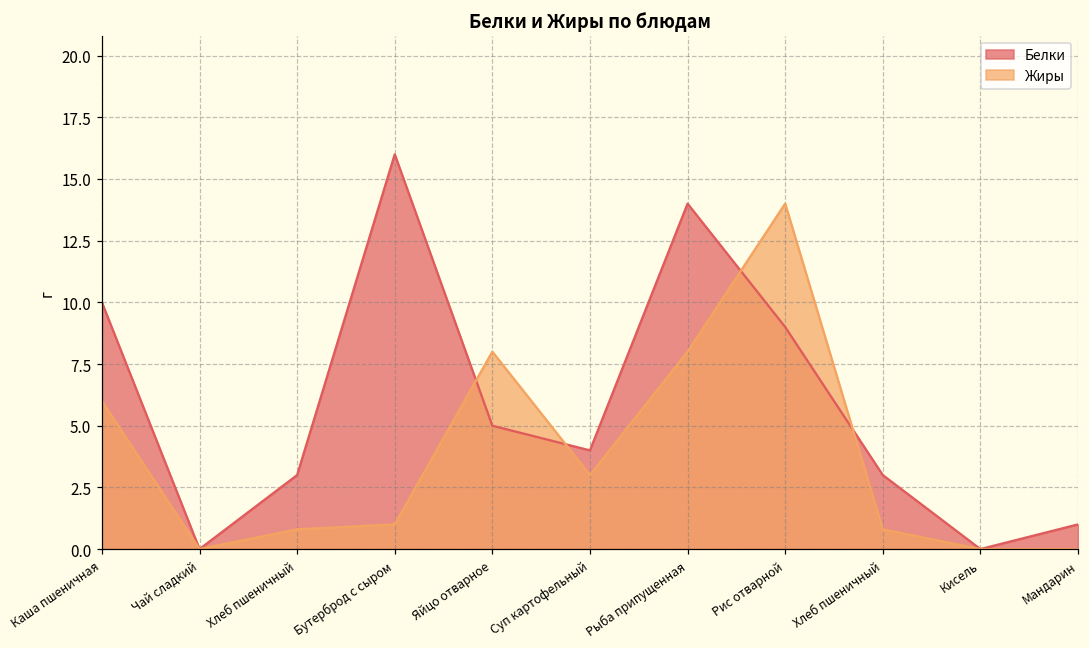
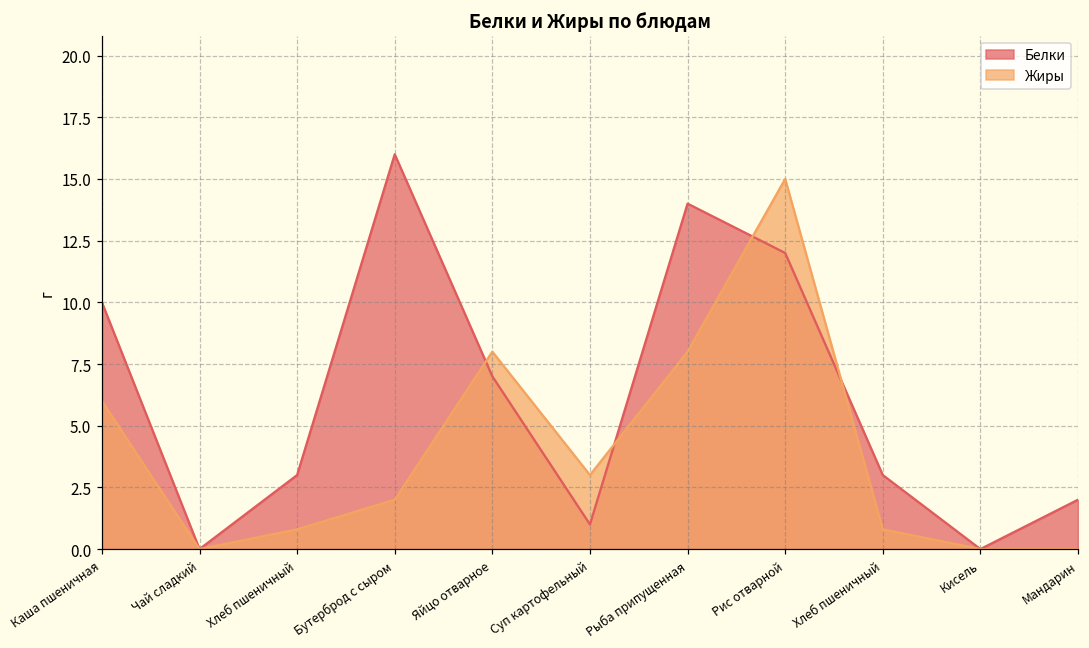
  {
    "Белки": {
      "Каша пшеничная": 10,
      "Бутерброд с сыром": 16,
-     "Яйцо отварное": 5,
-     "Суп картофельный": 4,
+     "Яйцо отварное": 7,
+     "Суп картофельный": 1,
      "Рыба припущенная": 14,
-     "Рис отварной": 9,
-     "Мандарин": 1
+     "Рис отварной": 12,
+     "Мандарин": 2
    },
    "Жиры": {
      "Каша пшеничная": 6,
-     "Бутерброд с сыром": 1,
+     "Бутерброд с сыром": 2,
      "Яйцо отварное": 8,
      "Суп картофельный": 3,
      "Рыба припущенная": 8,
-     "Рис отварной": 14,
+     "Рис отварной": 15,
      "Мандарин": 0
    }
  }
